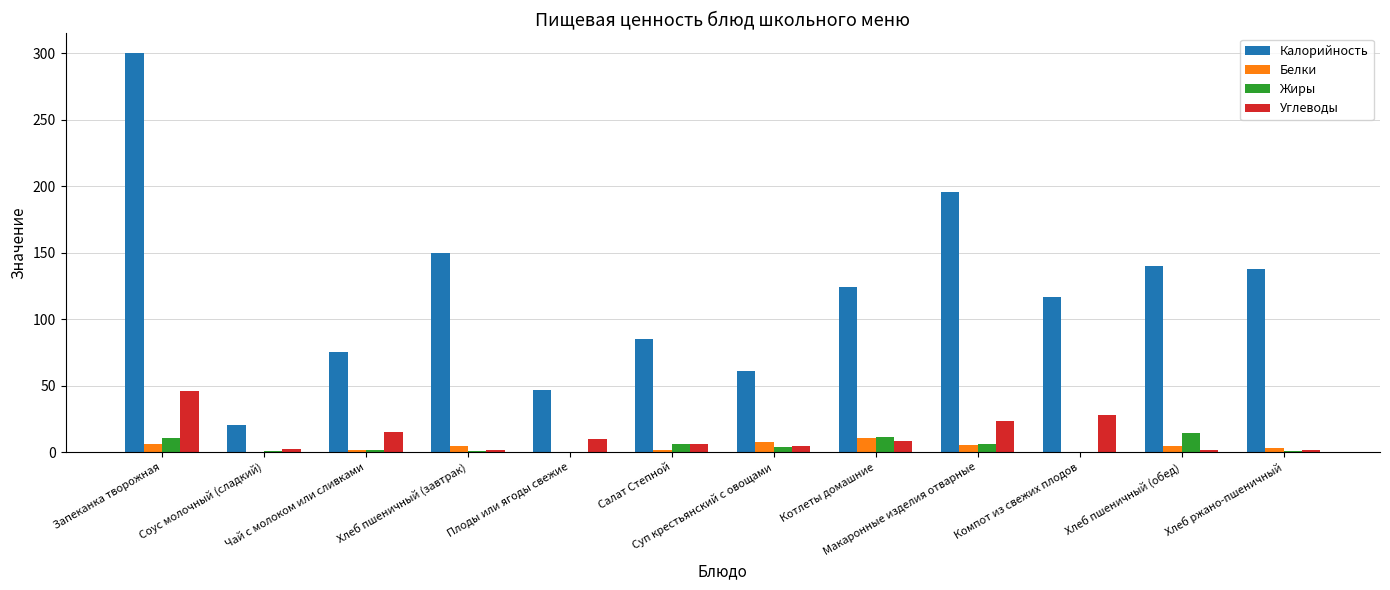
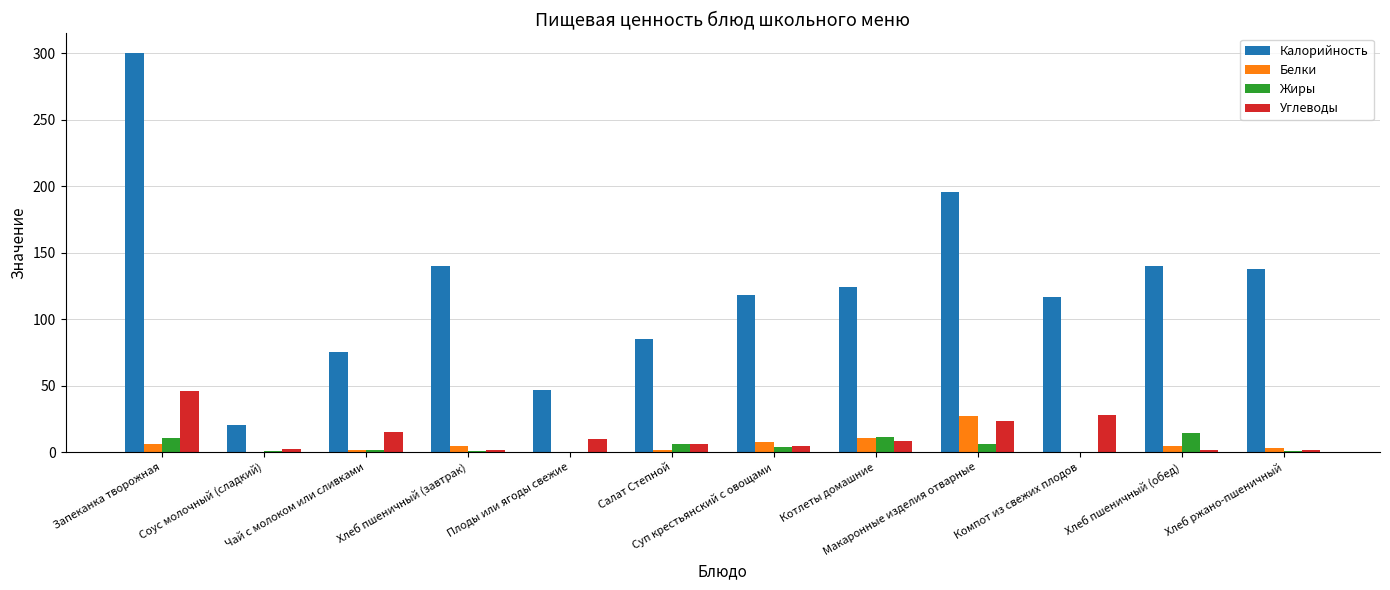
  {
    "Калорийность": {
      "Запеканка творожная": 300,
      "Соус молочный (сладкий)": 20,
      "Чай с молоком или сливками": 75,
-     "Хлеб пшеничный (завтрак)": 150,
+     "Хлеб пшеничный (завтрак)": 140,
      "Плоды или ягоды свежие": 47,
      "Салат Степной": 85,
-     "Суп крестьянский с овощами": 61,
+     "Суп крестьянский с овощами": 118,
      "Котлеты домашние": 124,
      "Макаронные изделия отварные": 196,
      "Компот из свежих плодов": 117,
      "Хлеб пшеничный (обед)": 140,
      "Хлеб ржано-пшеничный": 138
    },
    "Белки": {
      "Запеканка творожная": 6,
      "Хлеб пшеничный (завтрак)": 5,
      "Суп крестьянский с овощами": 7,
      "Котлеты домашние": 11,
-     "Макаронные изделия отварные": 5,
+     "Макаронные изделия отварные": 27,
      "Хлеб пшеничный (обед)": 5,
      "Хлеб ржано-пшеничный": 3
    },
    "Жиры": {
      "Запеканка творожная": 10,
      "Салат Степной": 6,
      "Суп крестьянский с овощами": 4,
      "Котлеты домашние": 12,
      "Макаронные изделия отварные": 6,
      "Хлеб пшеничный (обед)": 15
    },
    "Углеводы": {
      "Запеканка творожная": 46,
      "Соус молочный (сладкий)": 3,
      "Чай с молоком или сливками": 15,
      "Плоды или ягоды свежие": 10,
      "Салат Степной": 6,
      "Суп крестьянский с овощами": 5,
      "Котлеты домашние": 8,
      "Макаронные изделия отварные": 24,
      "Компот из свежих плодов": 28
    }
  }
